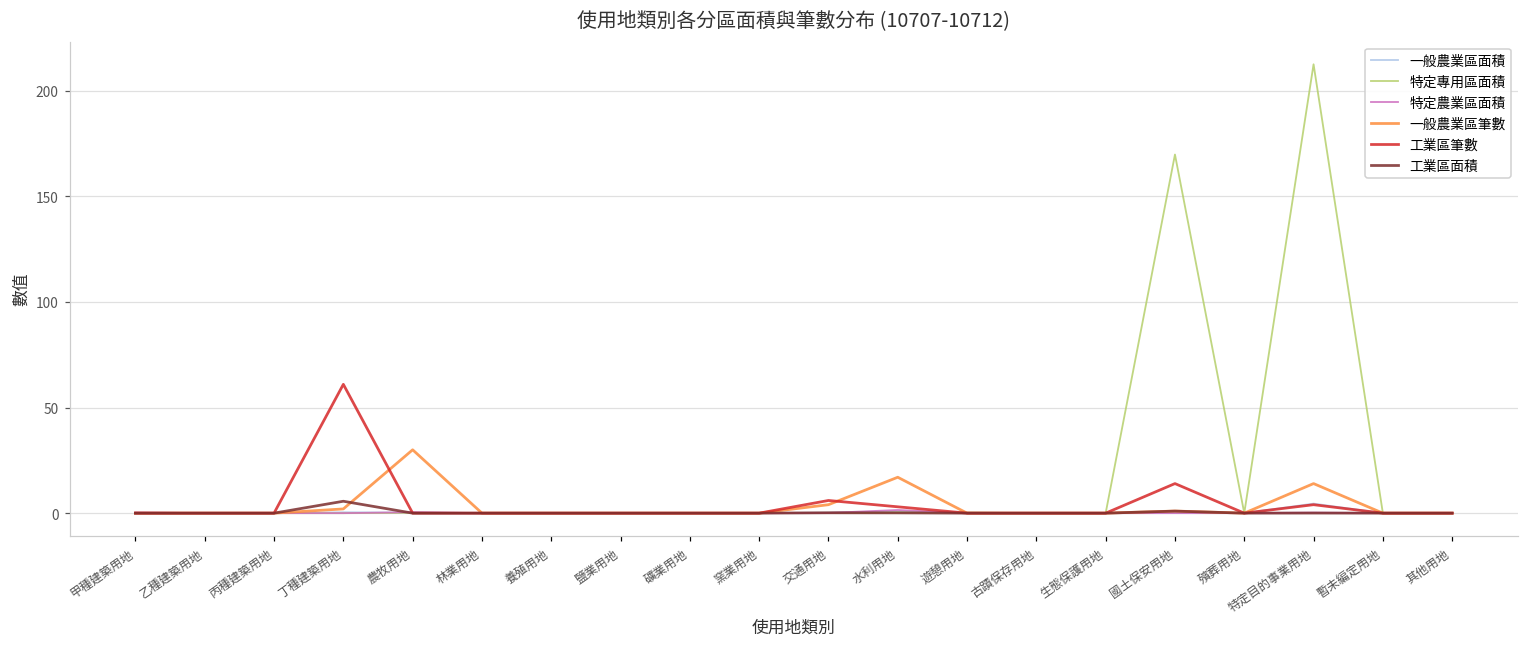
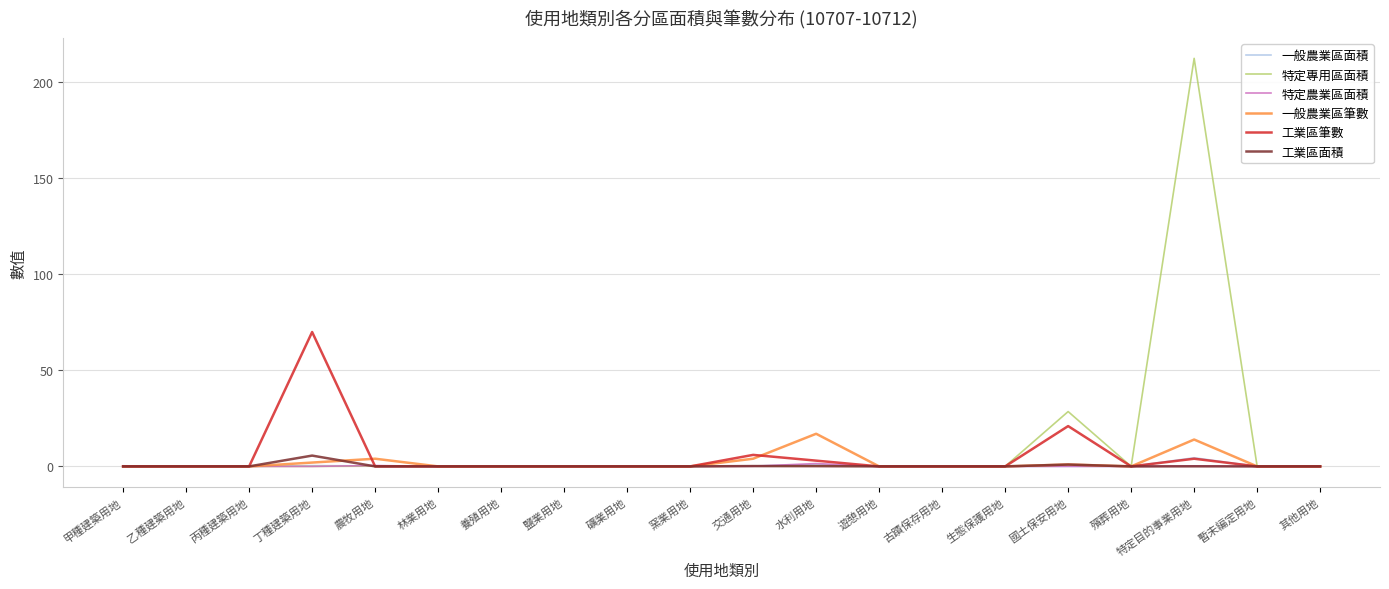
  {
    "特定專用區面積": {
-     "國土保安用地": 170,
+     "國土保安用地": 29,
      "特定目的事業用地": 213
    },
    "一般農業區筆數": {
      "丁種建築用地": 2,
-     "農牧用地": 30,
+     "農牧用地": 4,
      "交通用地": 4,
      "水利用地": 17,
      "特定目的事業用地": 14
    },
    "工業區筆數": {
-     "丁種建築用地": 61,
+     "丁種建築用地": 70,
      "交通用地": 6,
      "水利用地": 3,
-     "國土保安用地": 14
+     "國土保安用地": 21
    },
    "工業區面積": {
      "丁種建築用地": 6
    }
  }
